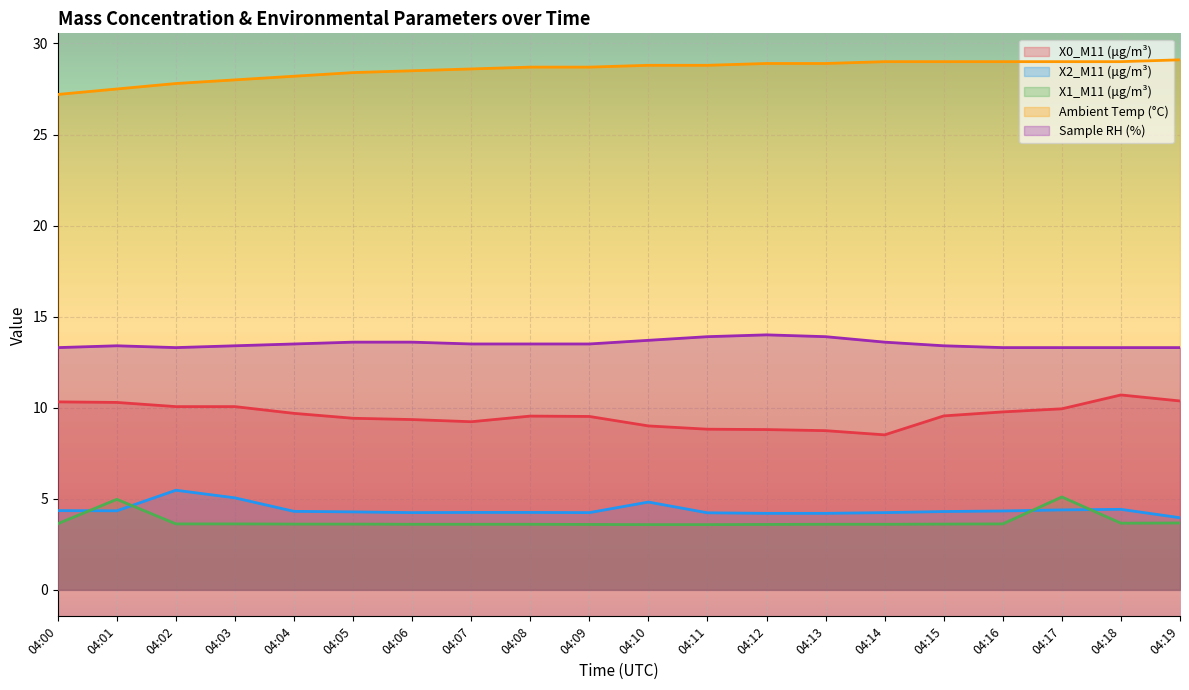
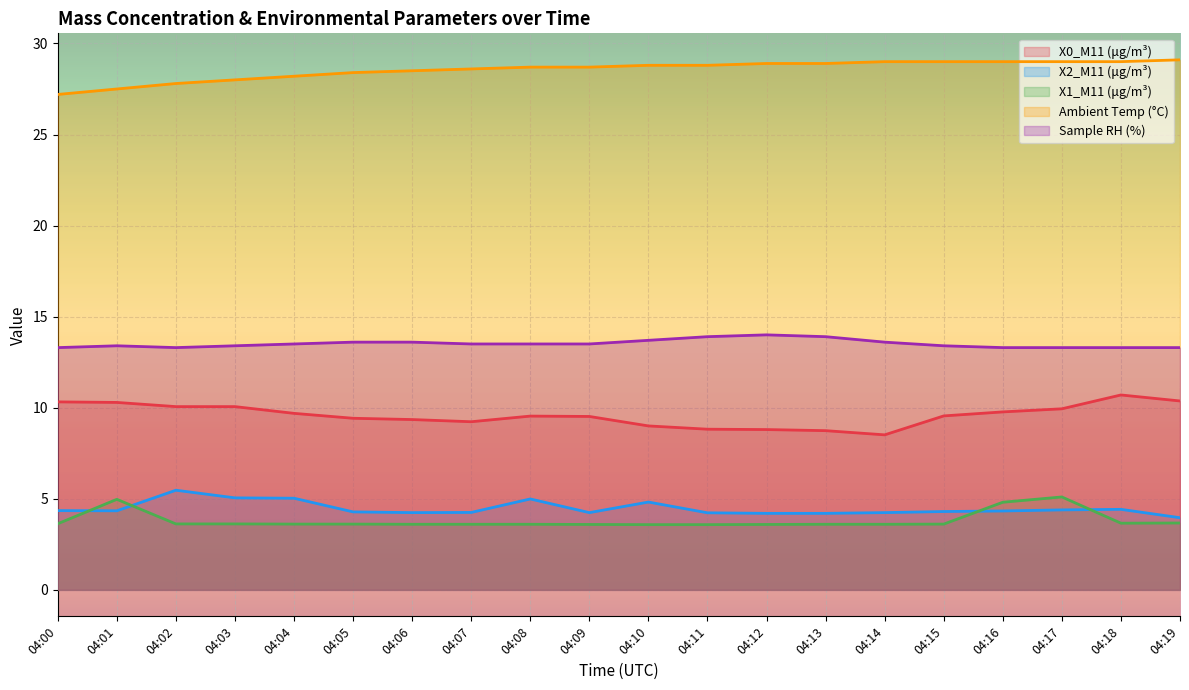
  {
    "X2_M11 (μg/m³)": {
      "04:00": 4.4,
      "04:01": 4.3,
      "04:02": 5.5,
      "04:03": 5.1,
-     "04:04": 4.3,
+     "04:04": 5.0,
      "04:05": 4.3,
      "04:06": 4.2,
      "04:07": 4.3,
-     "04:08": 4.3,
+     "04:08": 5.0,
      "04:09": 4.2,
      "04:10": 4.8,
      "04:11": 4.2,
      "04:12": 4.2,
      "04:13": 4.2,
      "04:14": 4.2,
      "04:15": 4.3,
      "04:16": 4.3,
      "04:17": 4.4,
      "04:18": 4.4,
      "04:19": 4.0
    },
    "X1_M11 (μg/m³)": {
      "04:00": 3.6,
      "04:01": 5.0,
      "04:02": 3.6,
      "04:03": 3.6,
      "04:04": 3.6,
      "04:05": 3.6,
      "04:06": 3.6,
      "04:07": 3.6,
      "04:08": 3.6,
      "04:09": 3.6,
      "04:10": 3.6,
      "04:11": 3.6,
      "04:12": 3.6,
      "04:13": 3.6,
      "04:14": 3.6,
      "04:15": 3.6,
-     "04:16": 3.6,
+     "04:16": 4.8,
      "04:17": 5.1,
      "04:18": 3.7,
      "04:19": 3.7
    }
  }
